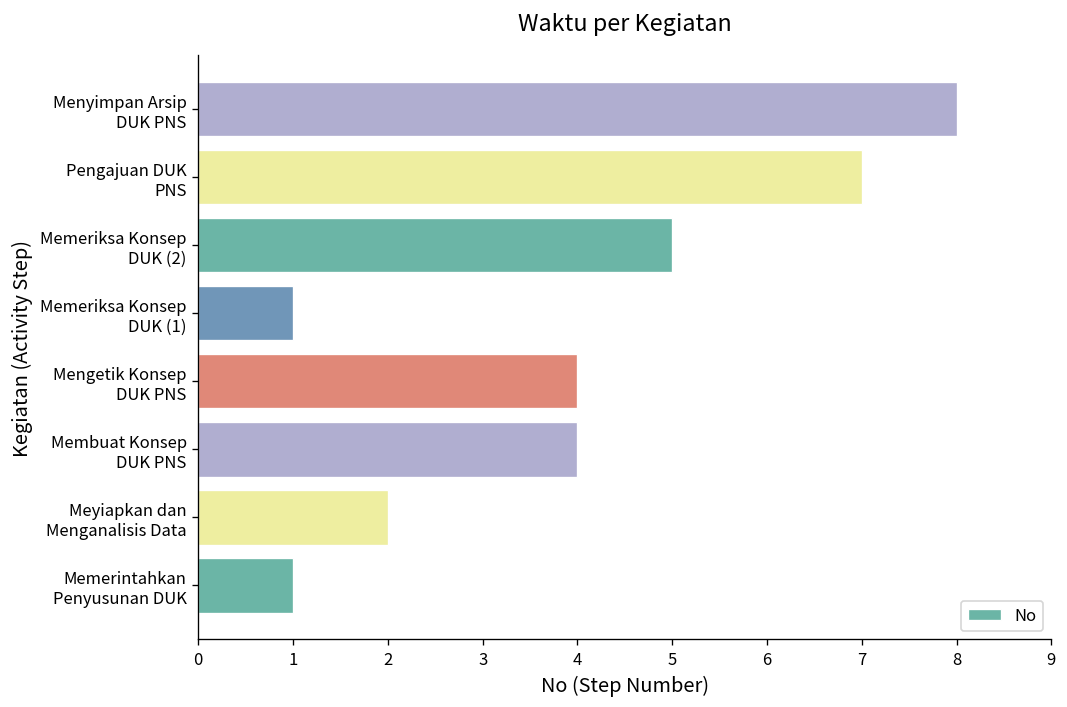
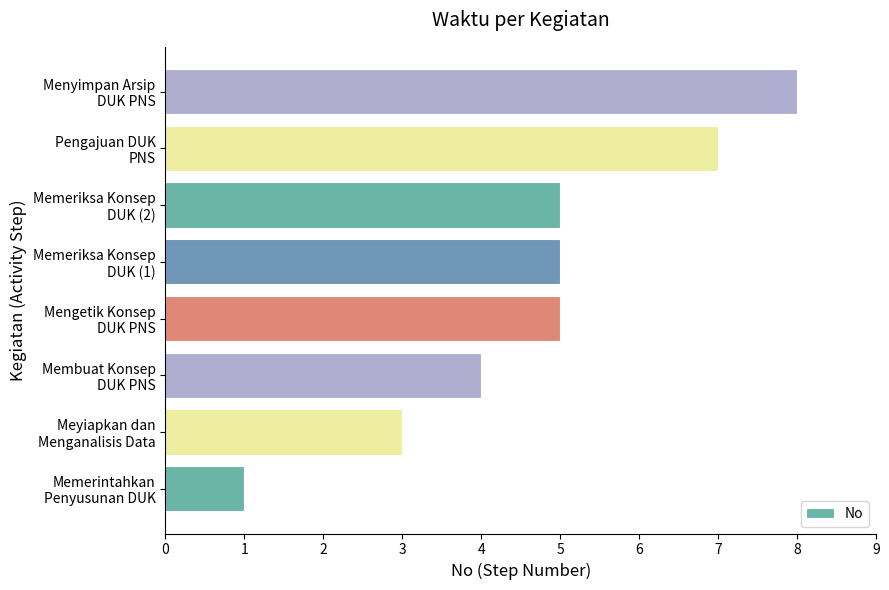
  {
    "Menyimpan Arsip DUK PNS": 8,
    "Pengajuan DUK PNS": 7,
    "Memeriksa Konsep DUK (2)": 5,
-   "Memeriksa Konsep DUK (1)": 1,
-   "Mengetik Konsep DUK PNS": 4,
+   "Memeriksa Konsep DUK (1)": 5,
+   "Mengetik Konsep DUK PNS": 5,
    "Membuat Konsep DUK PNS": 4,
-   "Meyiapkan dan Menganalisis Data": 2,
+   "Meyiapkan dan Menganalisis Data": 3,
    "Memerintahkan Penyusunan DUK": 1
  }
